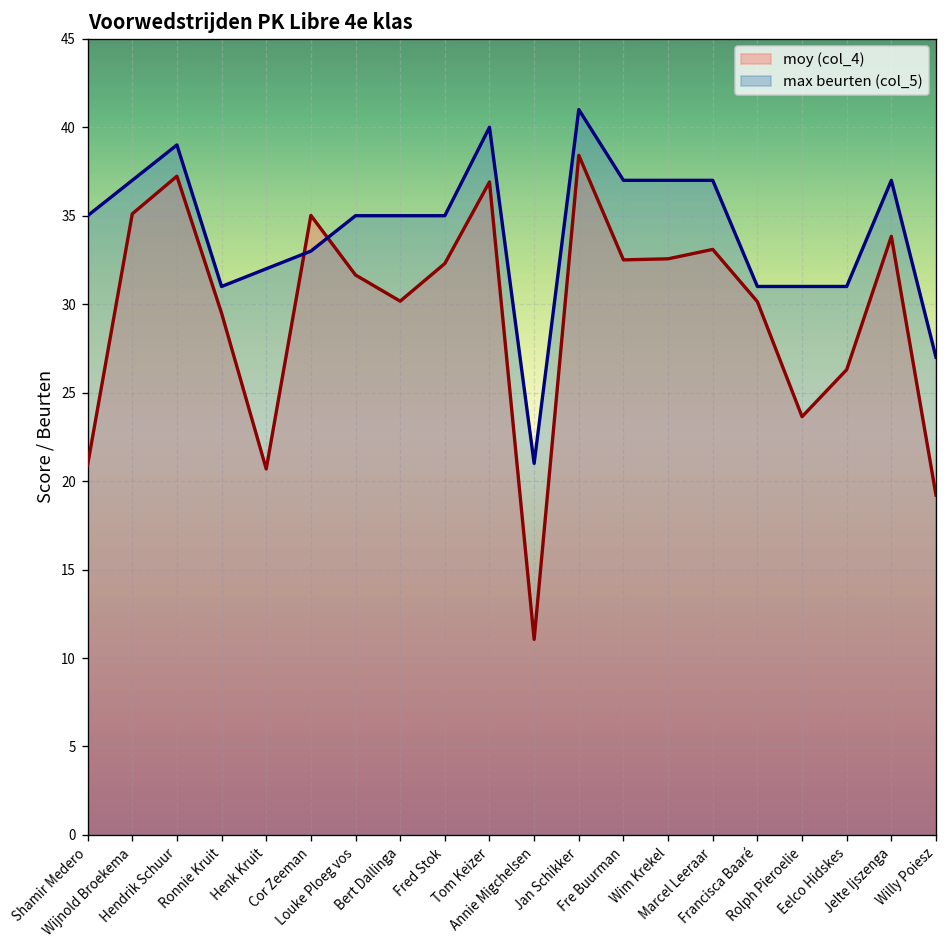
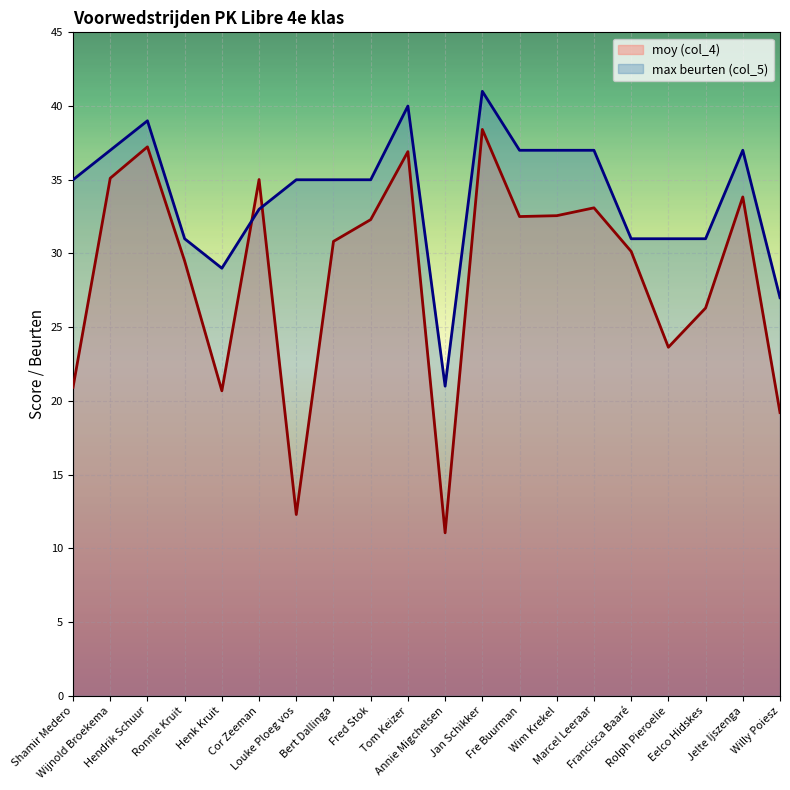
  {
    "moy (col_4)": {
      "Shamir Medero": 20.9,
      "Wijnold Broekema": 35.1,
      "Hendrik Schuur": 37.2,
      "Ronnie Kruit": 29.5,
      "Henk Kruit": 20.7,
      "Cor Zeeman": 35.0,
-     "Louke Ploeg vos": 31.6,
-     "Bert Dallinga": 30.2,
+     "Louke Ploeg vos": 12.3,
+     "Bert Dallinga": 30.8,
      "Fred Stok": 32.3,
      "Tom Keizer": 36.9,
      "Annie Migchelsen": 11.1,
      "Jan Schikker": 38.4,
      "Fre Buurman": 32.5,
      "Wim Krekel": 32.6,
      "Marcel Leeraar": 33.1,
      "Francisca Baaré": 30.1,
      "Rolph Pieroelie": 23.6,
      "Eelco Hidskes": 26.3,
      "Jelte Ijszenga": 33.8,
      "Willy Poiesz": 19.2
    },
    "max beurten (col_5)": {
      "Shamir Medero": 35,
      "Wijnold Broekema": 37,
      "Hendrik Schuur": 39,
      "Ronnie Kruit": 31,
-     "Henk Kruit": 32,
+     "Henk Kruit": 29,
      "Cor Zeeman": 33,
      "Louke Ploeg vos": 35,
      "Bert Dallinga": 35,
      "Fred Stok": 35,
      "Tom Keizer": 40,
      "Annie Migchelsen": 21,
      "Jan Schikker": 41,
      "Fre Buurman": 37,
      "Wim Krekel": 37,
      "Marcel Leeraar": 37,
      "Francisca Baaré": 31,
      "Rolph Pieroelie": 31,
      "Eelco Hidskes": 31,
      "Jelte Ijszenga": 37,
      "Willy Poiesz": 27
    }
  }
